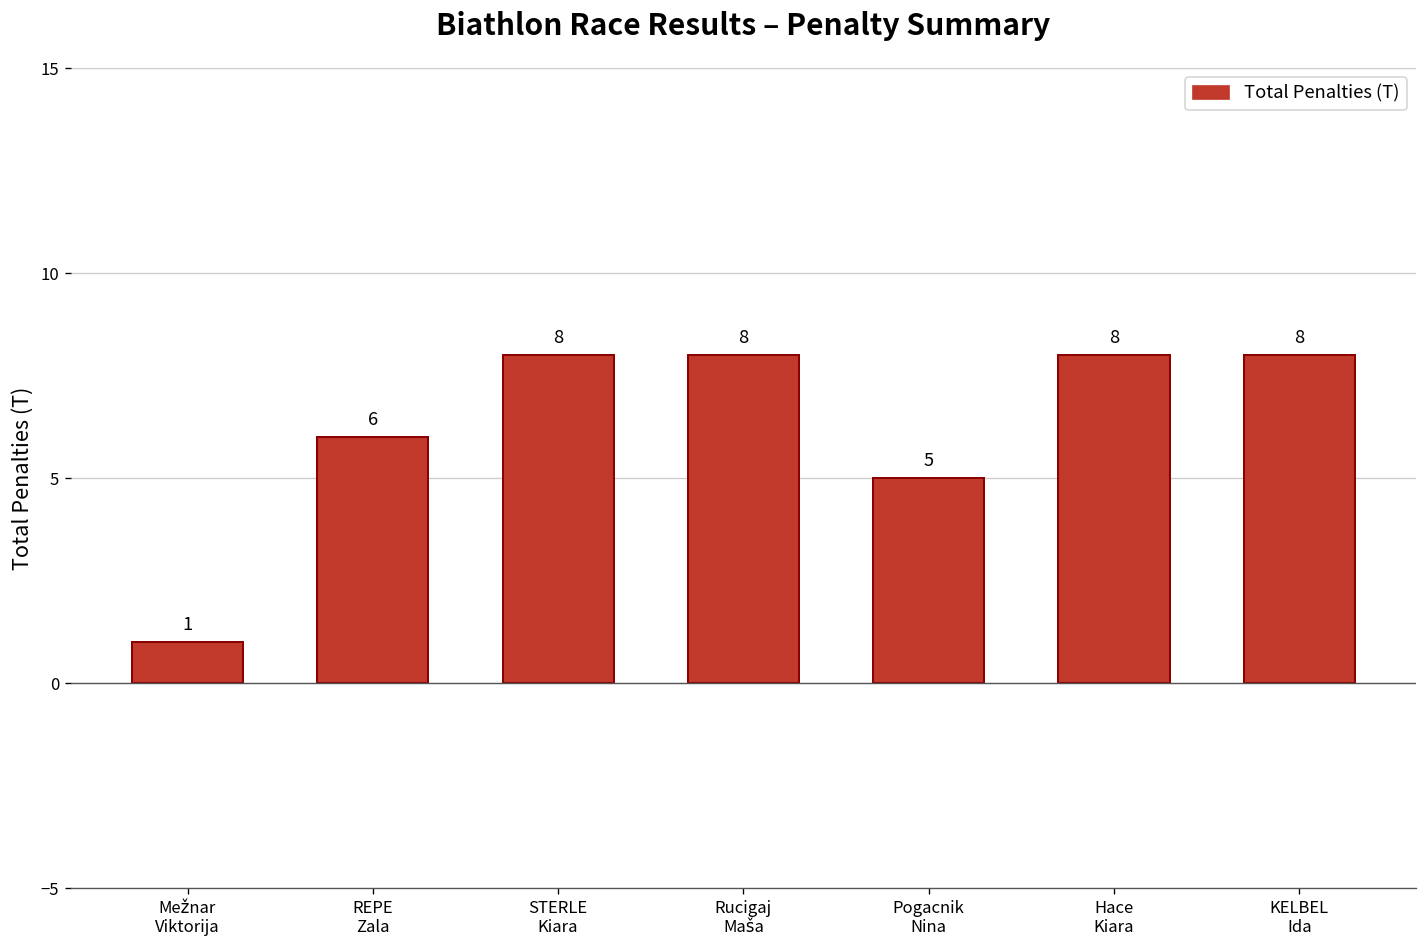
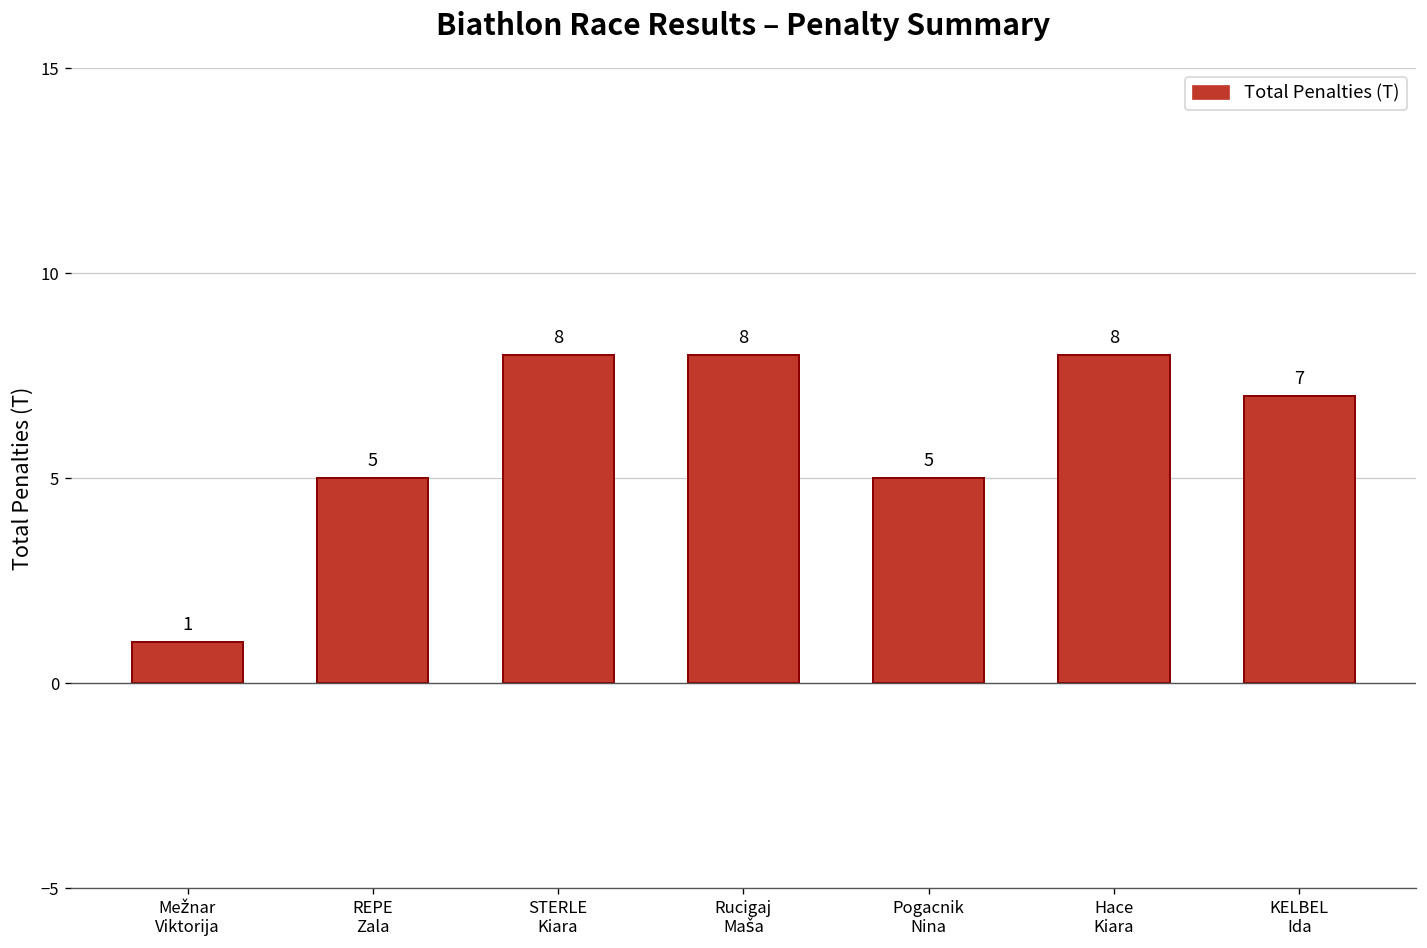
  {
    "Mežnar Viktorija": 1,
-   "REPE Zala": 6,
+   "REPE Zala": 5,
    "STERLE Kiara": 8,
    "Rucigaj Maša": 8,
    "Pogacnik Nina": 5,
    "Hace Kiara": 8,
-   "KELBEL Ida": 8
+   "KELBEL Ida": 7
  }
